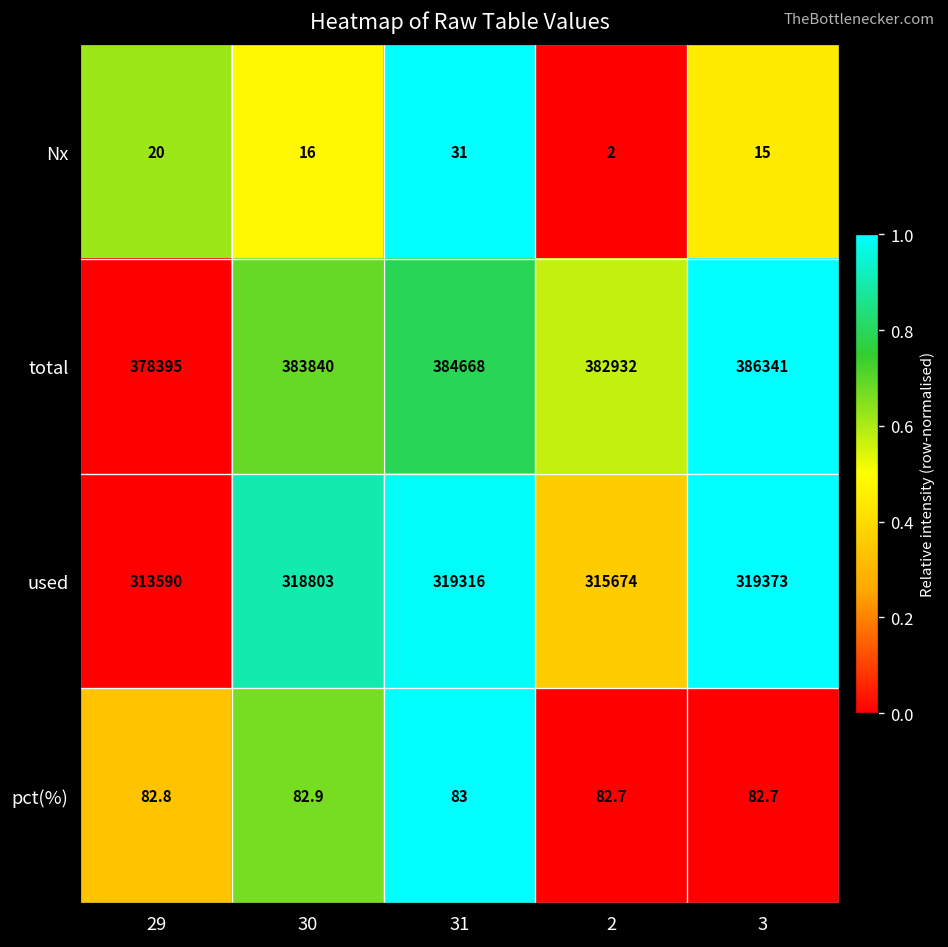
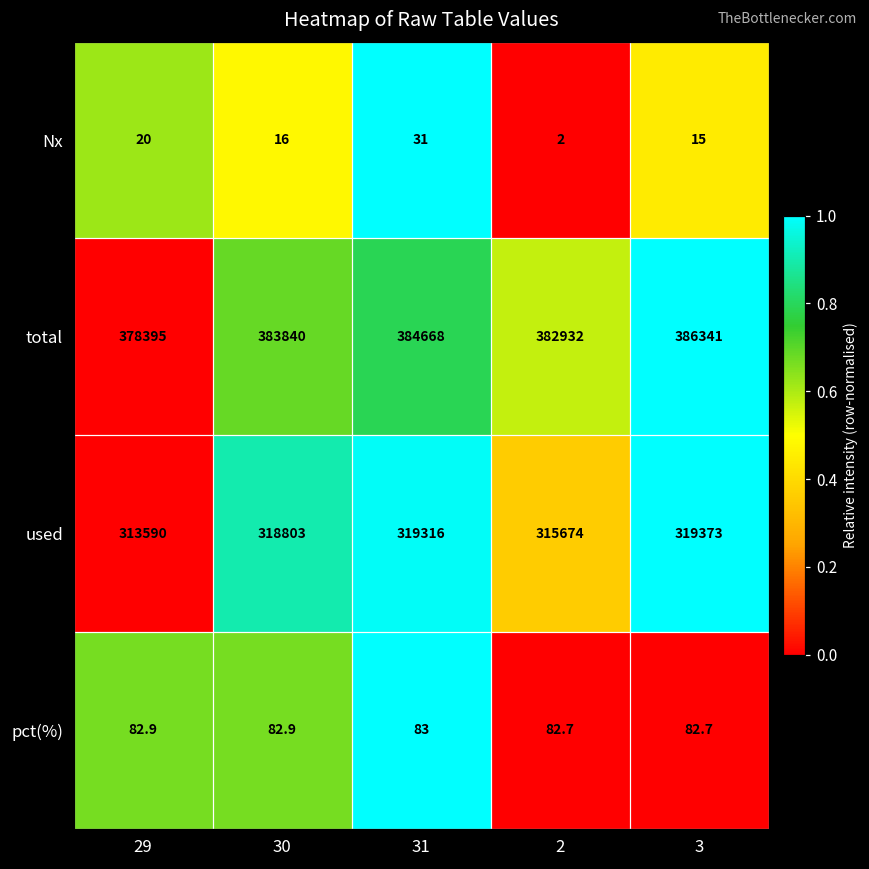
  {
    "Nx": {
      "29": 20,
      "30": 16,
      "31": 31,
      "2": 2,
      "3": 15
    },
    "total": {
      "29": 378395,
      "30": 383840,
      "31": 384668,
      "2": 382932,
      "3": 386341
    },
    "used": {
      "29": 313590,
      "30": 318803,
      "31": 319316,
      "2": 315674,
      "3": 319373
    },
    "pct(%)": {
-     "29": 82.8,
+     "29": 82.9,
      "30": 82.9,
      "31": 83,
      "2": 82.7,
      "3": 82.7
    }
  }
